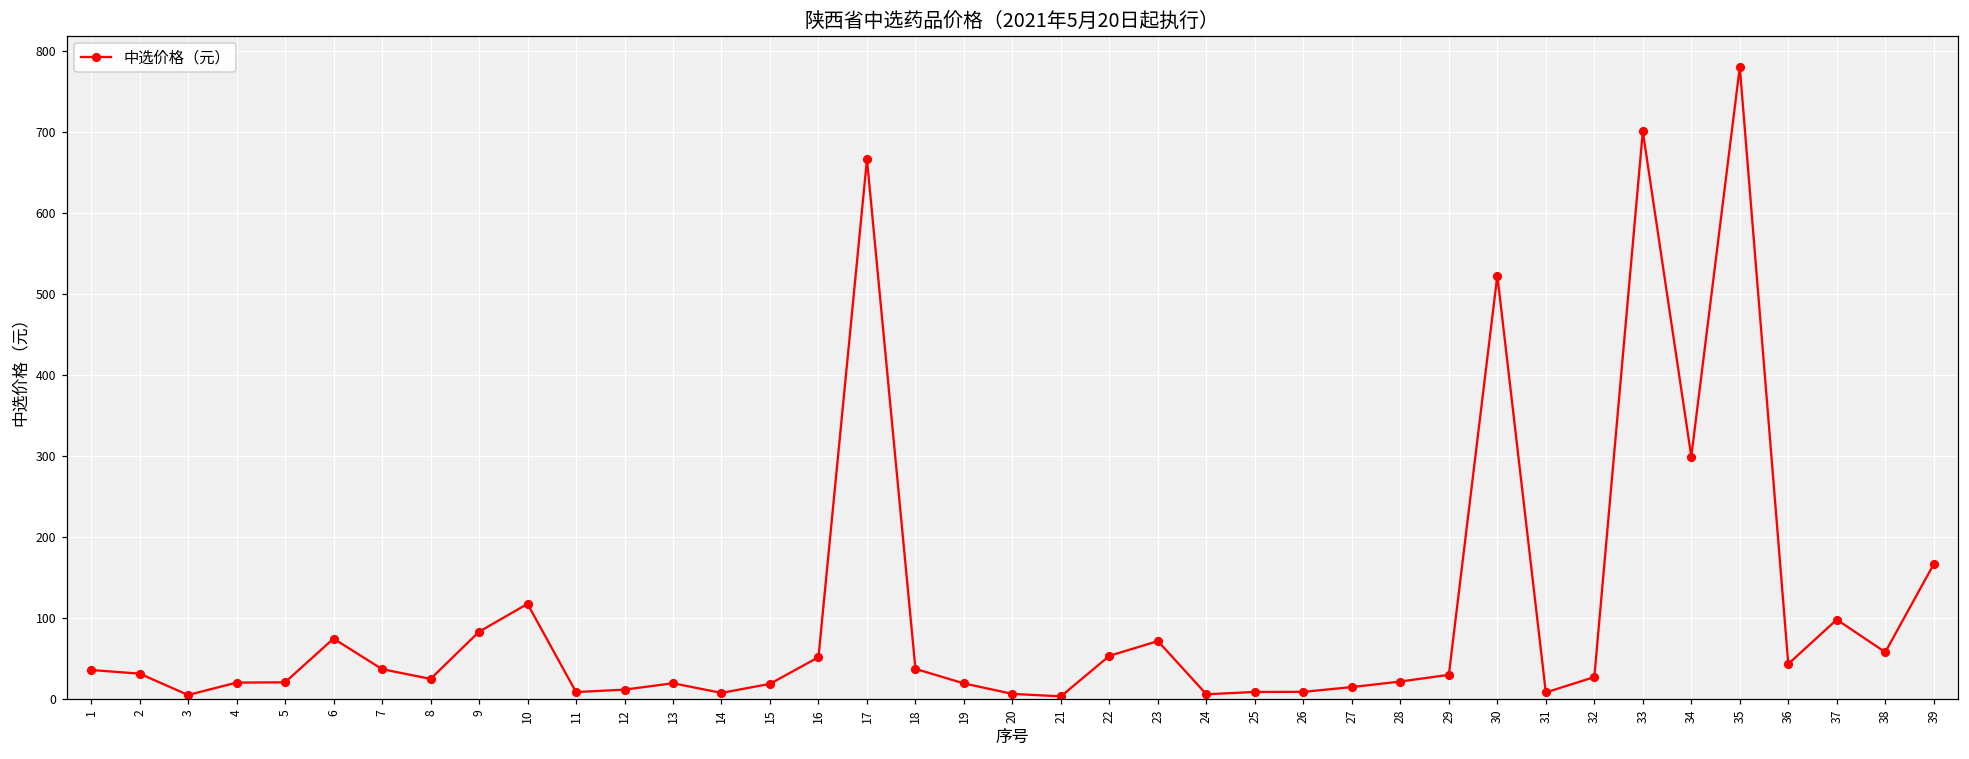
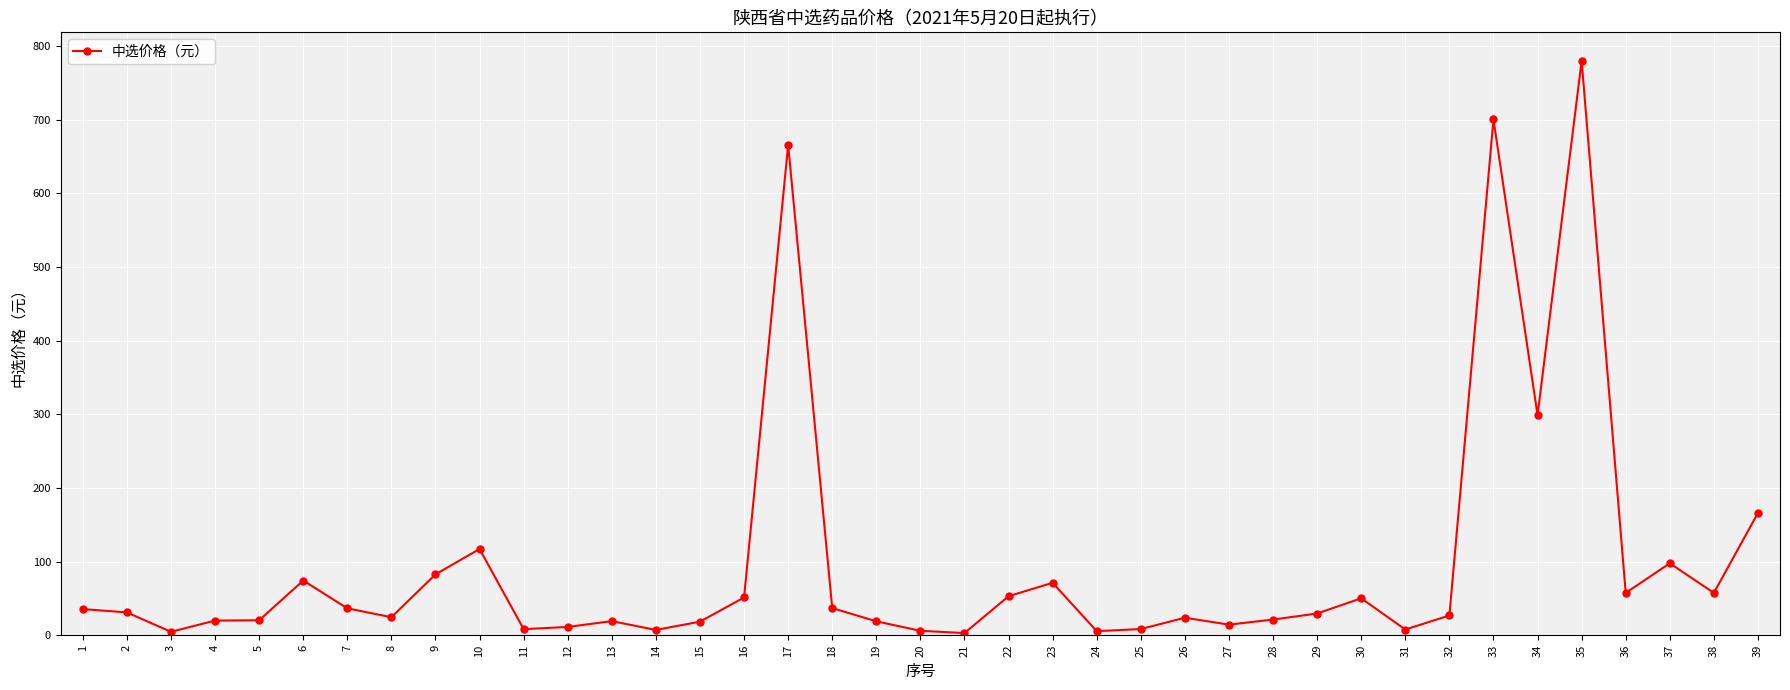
  {
    "1": 40,
    "2": 30,
    "3": 0,
    "4": 20,
    "5": 20,
    "6": 70,
    "7": 40,
    "8": 20,
    "9": 80,
    "10": 120,
    "11": 10,
    "12": 10,
    "13": 20,
    "14": 10,
    "15": 20,
    "16": 50,
    "17": 670,
    "18": 40,
    "19": 20,
    "20": 10,
    "21": 0,
    "22": 50,
    "23": 70,
    "24": 10,
    "25": 10,
-   "26": 10,
+   "26": 20,
    "27": 10,
    "28": 20,
    "29": 30,
-   "30": 520,
+   "30": 50,
    "31": 10,
    "32": 30,
    "33": 700,
    "34": 300,
    "35": 780,
-   "36": 40,
+   "36": 60,
    "37": 100,
    "38": 60,
    "39": 170
  }
